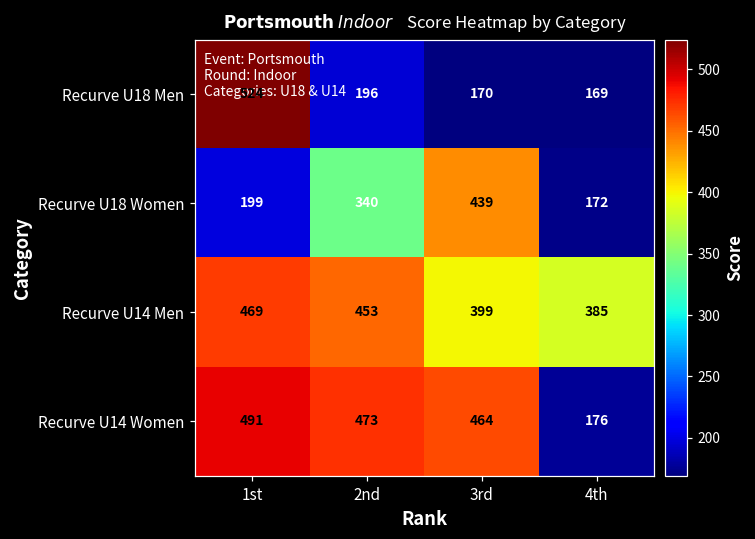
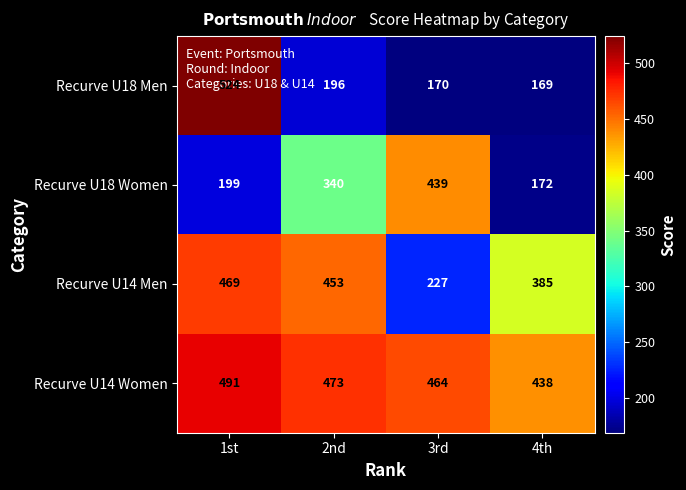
  {
    "Recurve U18 Men": {
      "2nd": 196,
      "3rd": 170,
      "4th": 169
    },
    "Recurve U18 Women": {
      "1st": 199,
      "2nd": 340,
      "3rd": 439,
      "4th": 172
    },
    "Recurve U14 Men": {
      "1st": 469,
      "2nd": 453,
-     "3rd": 399,
+     "3rd": 227,
      "4th": 385
    },
    "Recurve U14 Women": {
      "1st": 491,
      "2nd": 473,
      "3rd": 464,
-     "4th": 176
+     "4th": 438
    }
  }
